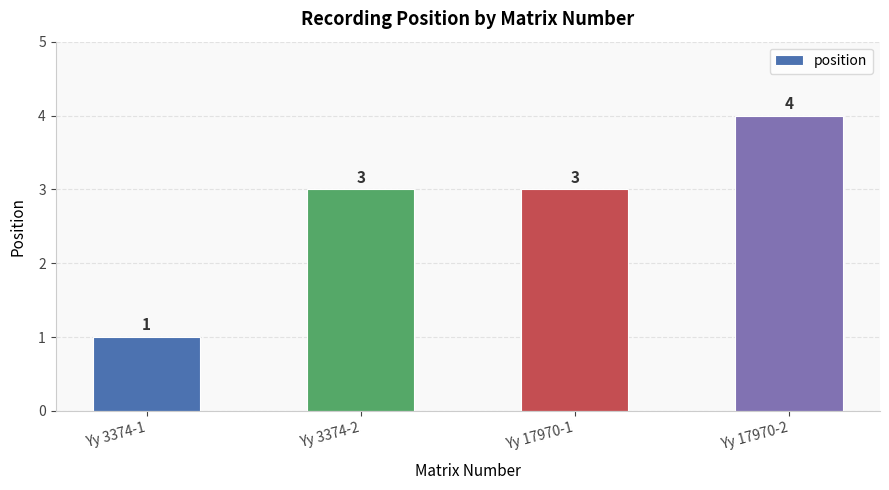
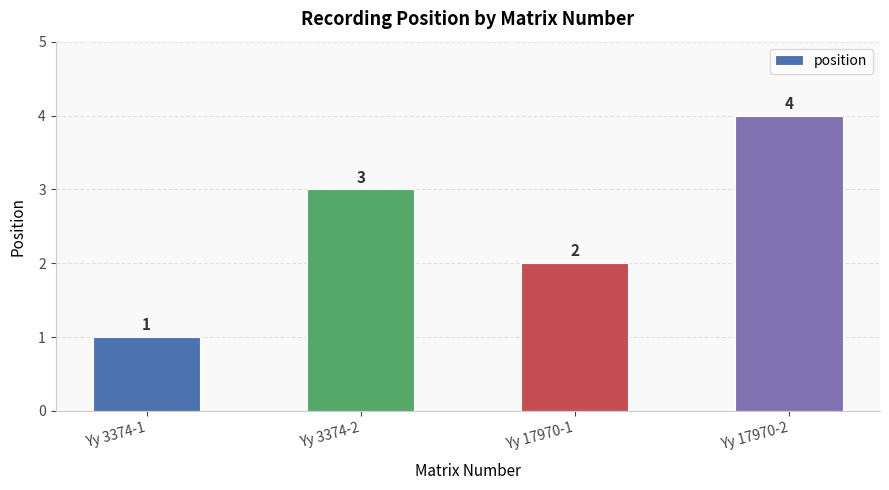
  {
    "Yy 3374-1": 1,
    "Yy 3374-2": 3,
-   "Yy 17970-1": 3,
+   "Yy 17970-1": 2,
    "Yy 17970-2": 4
  }
